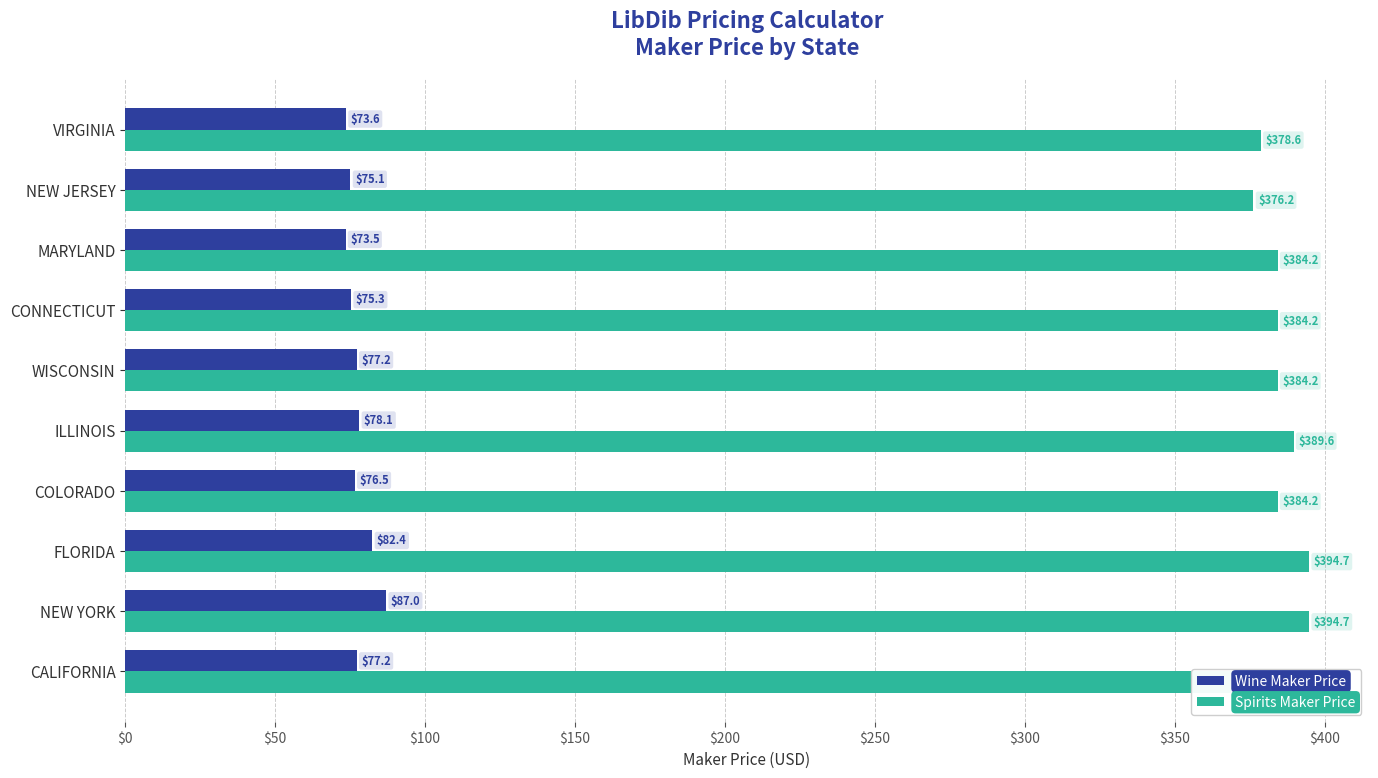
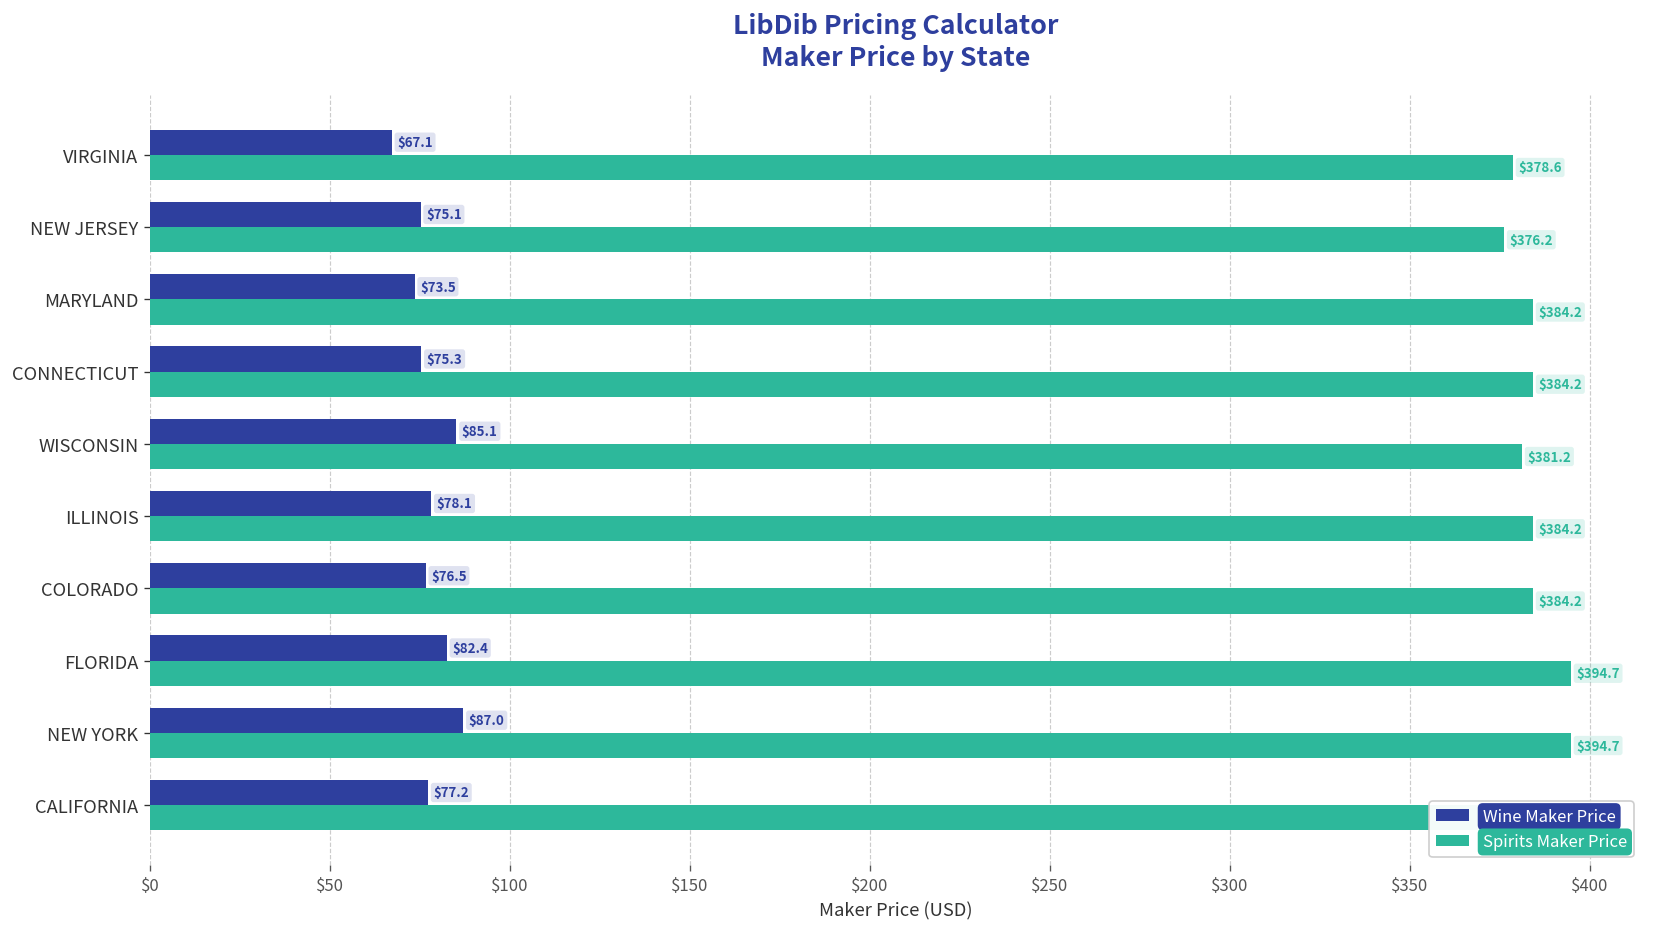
  {
    "Wine Maker Price": {
-     "VIRGINIA": "$73.6",
-     "WISCONSIN": "$77.2"
+     "VIRGINIA": "$67.1",
+     "WISCONSIN": "$85.1"
    },
    "Spirits Maker Price": {
-     "WISCONSIN": "$384.2",
-     "ILLINOIS": "$389.6"
+     "WISCONSIN": "$381.2",
+     "ILLINOIS": "$384.2"
    }
  }
